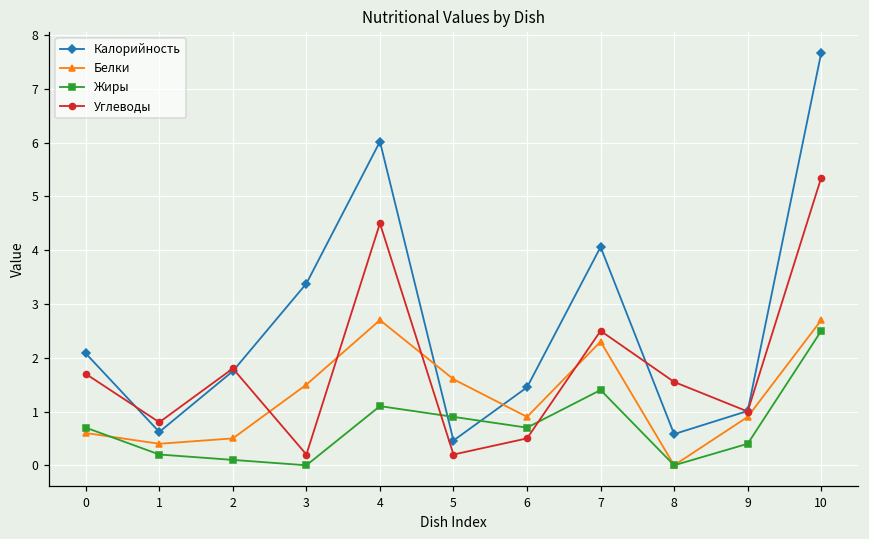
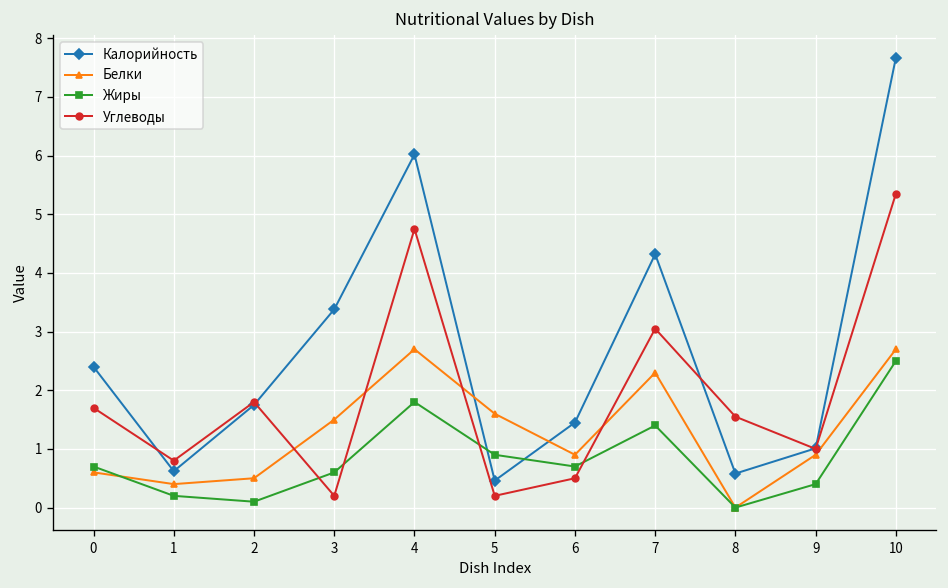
  {
    "Калорийность": {
-     "0": 2.1,
+     "0": 2.4,
      "1": 0.6,
      "3": 3.4,
      "4": 6.0,
      "5": 0.5,
      "6": 1.5,
-     "7": 4.1,
+     "7": 4.3,
      "8": 0.6,
      "10": 7.7
    },
    "Белки": {
      "0": 0.6,
      "1": 0.4,
      "2": 0.5,
      "3": 1.5,
      "4": 2.7,
      "5": 1.6,
      "6": 0.9,
      "7": 2.3,
      "9": 0.9,
      "10": 2.7
    },
    "Жиры": {
      "0": 0.7,
      "1": 0.2,
      "2": 0.1,
-     "3": 0.0,
-     "4": 1.1,
+     "3": 0.6,
+     "4": 1.8,
      "5": 0.9,
      "6": 0.7,
      "7": 1.4,
      "9": 0.4,
      "10": 2.5
    },
    "Углеводы": {
      "0": 1.7,
      "1": 0.8,
      "3": 0.2,
-     "4": 4.5,
+     "4": 4.8,
      "5": 0.2,
      "6": 0.5,
-     "7": 2.5,
+     "7": 3.1,
      "8": 1.6,
      "10": 5.4
    }
  }
